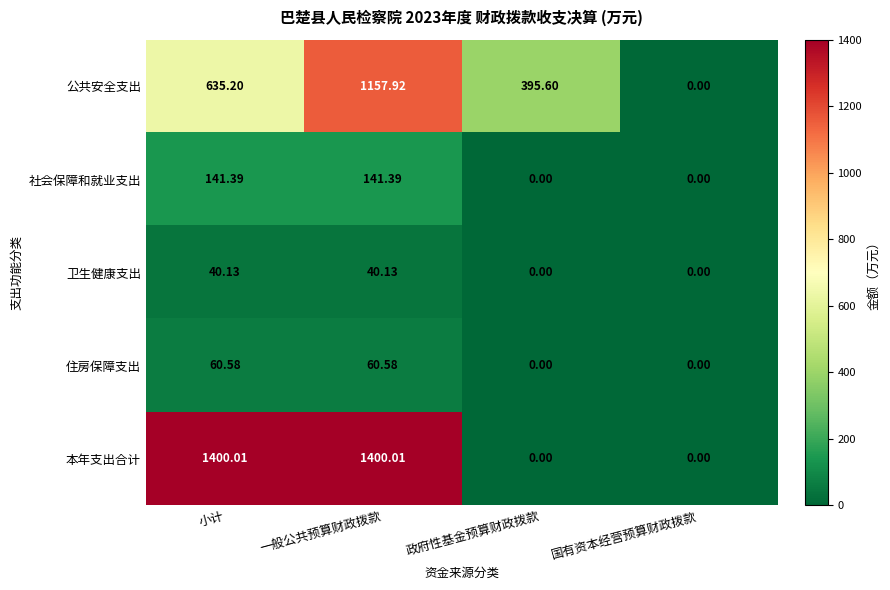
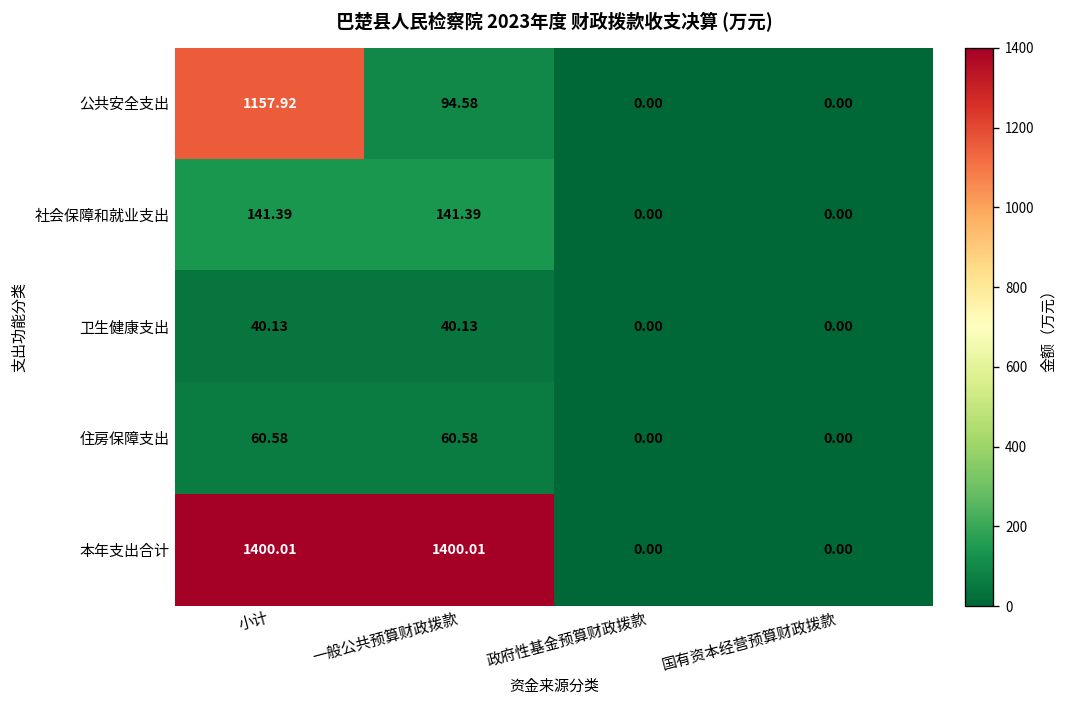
  {
    "公共安全支出": {
-     "小计": 635.20,
-     "一般公共预算财政拨款": 1157.92,
-     "政府性基金预算财政拨款": 395.60,
+     "小计": 1157.92,
+     "一般公共预算财政拨款": 94.58,
+     "政府性基金预算财政拨款": 0.00,
      "国有资本经营预算财政拨款": 0.00
    },
    "社会保障和就业支出": {
      "小计": 141.39,
      "一般公共预算财政拨款": 141.39,
      "政府性基金预算财政拨款": 0.00,
      "国有资本经营预算财政拨款": 0.00
    },
    "卫生健康支出": {
      "小计": 40.13,
      "一般公共预算财政拨款": 40.13,
      "政府性基金预算财政拨款": 0.00,
      "国有资本经营预算财政拨款": 0.00
    },
    "住房保障支出": {
      "小计": 60.58,
      "一般公共预算财政拨款": 60.58,
      "政府性基金预算财政拨款": 0.00,
      "国有资本经营预算财政拨款": 0.00
    },
    "本年支出合计": {
      "小计": 1400.01,
      "一般公共预算财政拨款": 1400.01,
      "政府性基金预算财政拨款": 0.00,
      "国有资本经营预算财政拨款": 0.00
    }
  }
